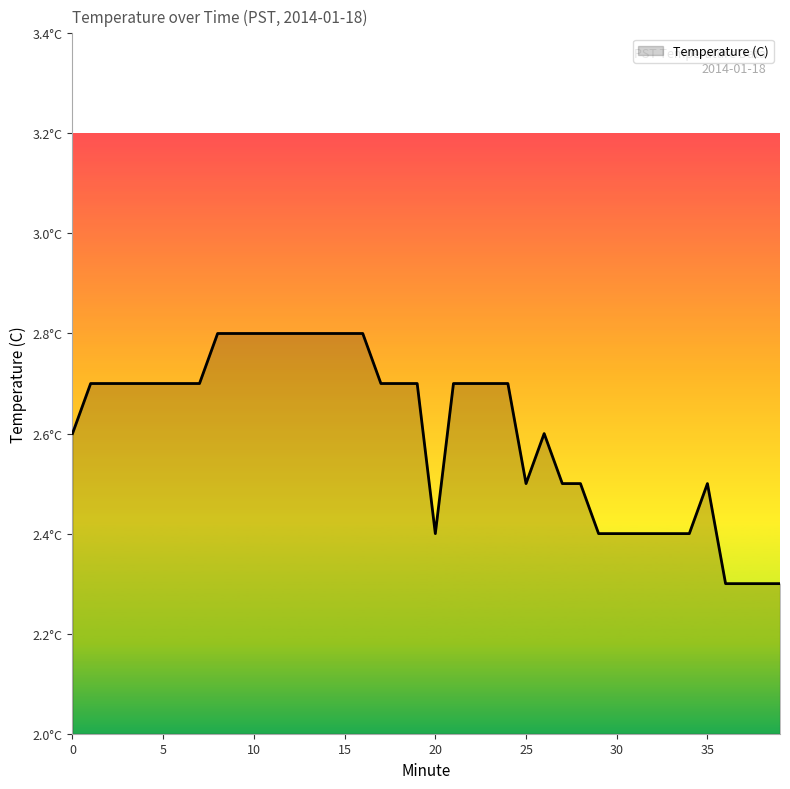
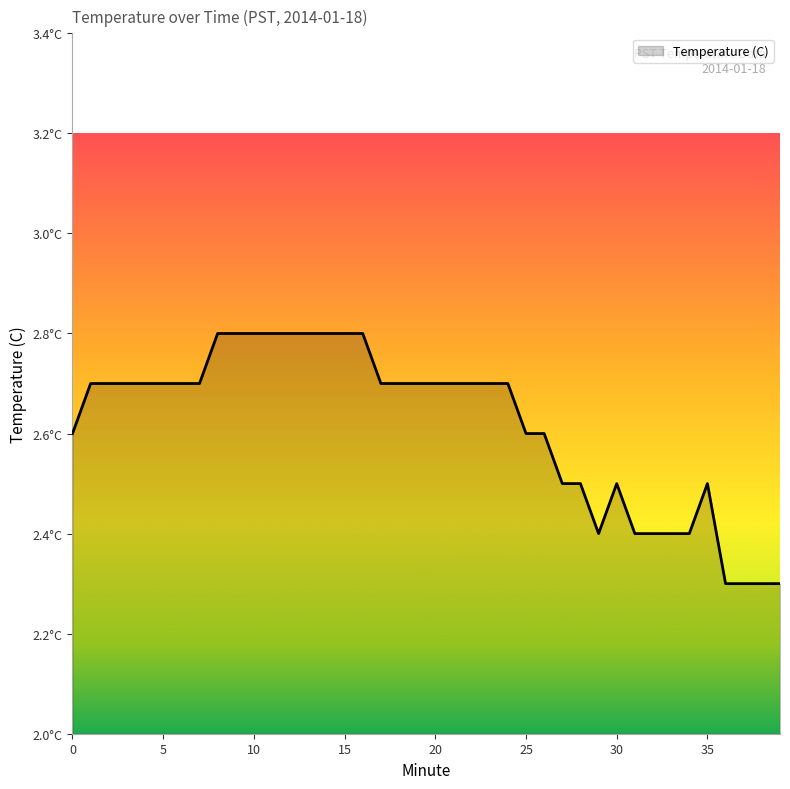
  {
    "0": "2.6°C",
    "5": "2.7°C",
    "10": "2.8°C",
    "15": "2.8°C",
-   "20": "2.4°C",
-   "25": "2.5°C",
-   "30": "2.4°C",
+   "20": "2.7°C",
+   "25": "2.6°C",
+   "30": "2.5°C",
    "35": "2.5°C"
  }
